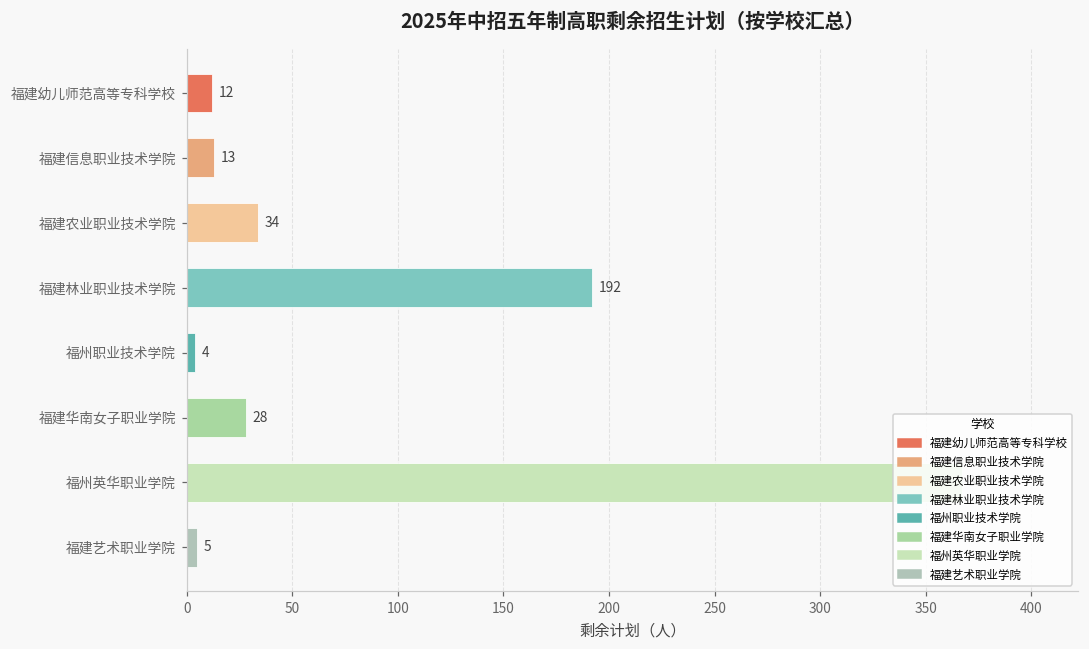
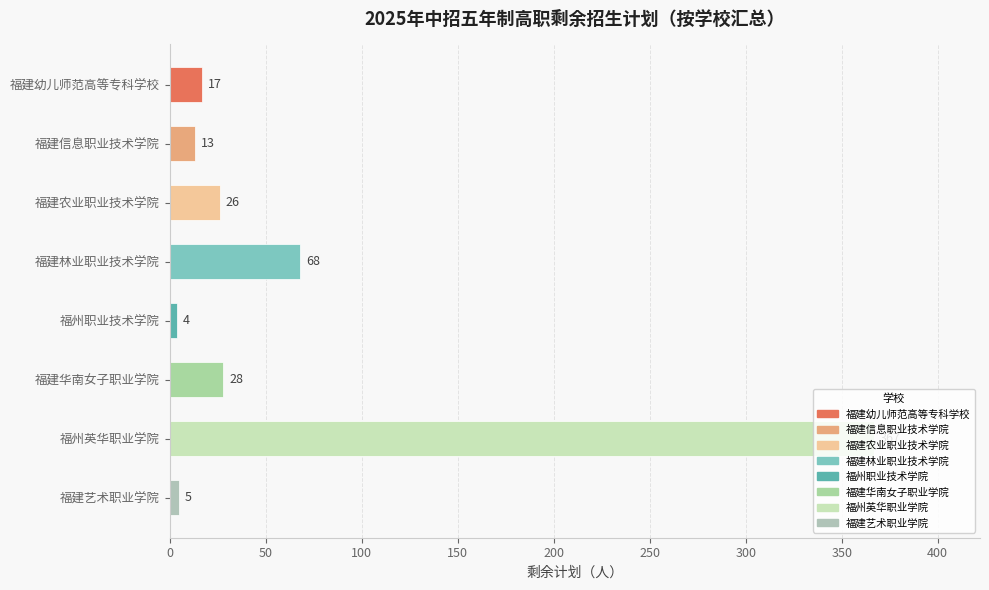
  {
-   "福建幼儿师范高等专科学校": 12,
+   "福建幼儿师范高等专科学校": 17,
    "福建信息职业技术学院": 13,
-   "福建农业职业技术学院": 34,
-   "福建林业职业技术学院": 192,
+   "福建农业职业技术学院": 26,
+   "福建林业职业技术学院": 68,
    "福州职业技术学院": 4,
    "福建华南女子职业学院": 28,
    "福建艺术职业学院": 5
  }
